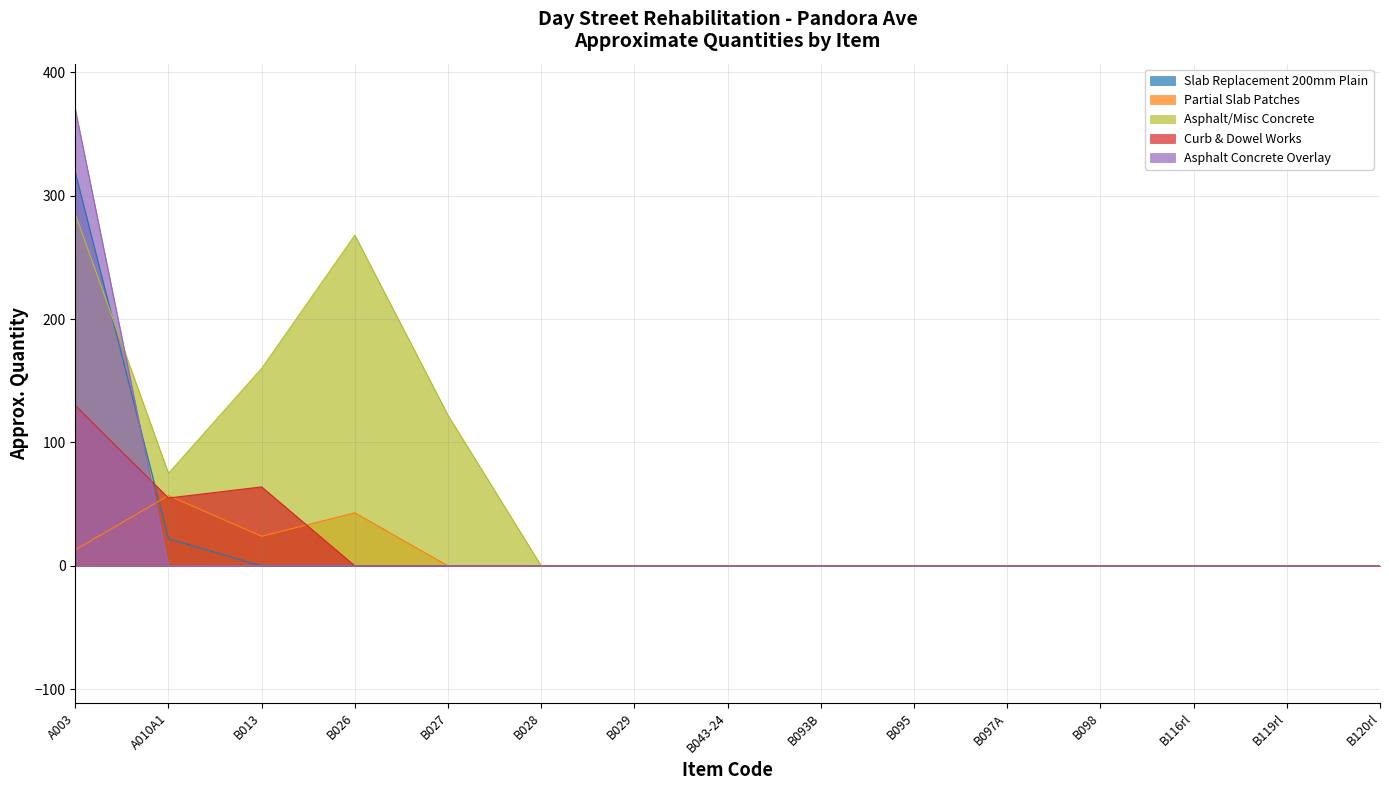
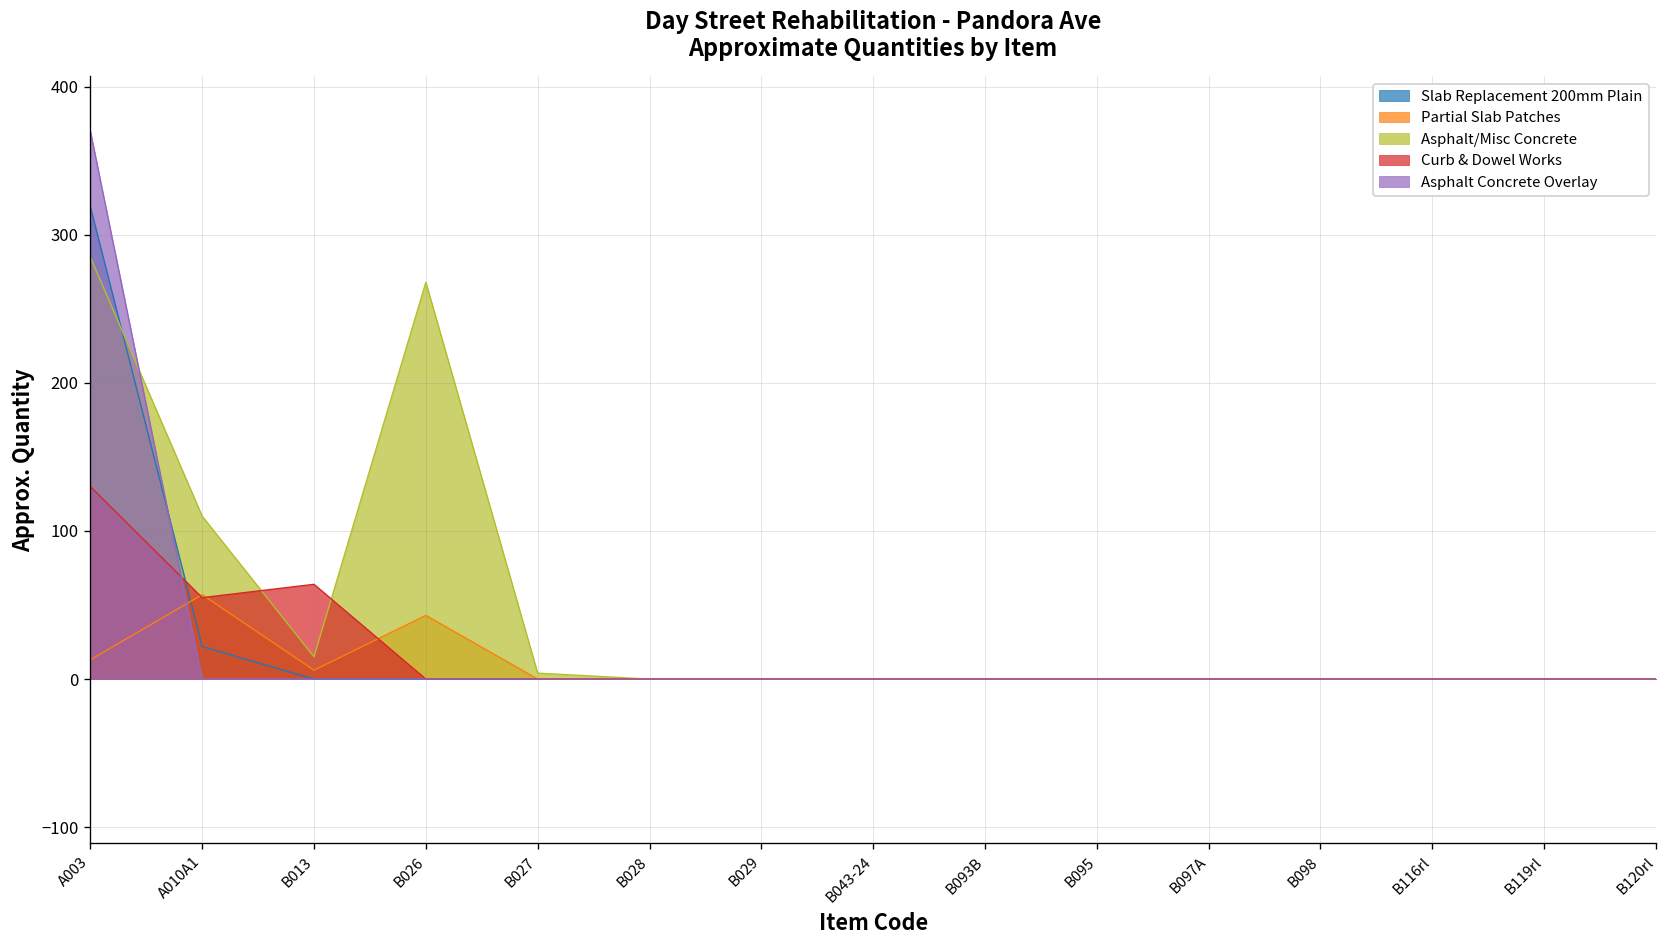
  {
    "Slab Replacement 200mm Plain": {
      "A003": 319,
      "A010A1": 22
    },
    "Partial Slab Patches": {
      "A003": 13,
-     "B013": 24,
+     "B013": 6,
      "B026": 43
    },
    "Asphalt/Misc Concrete": {
      "A003": 285,
-     "A010A1": 75,
-     "B013": 160,
+     "A010A1": 110,
+     "B013": 15,
      "B026": 268,
-     "B027": 122
+     "B027": 4
    },
    "Curb & Dowel Works": {
      "A003": 130,
      "B013": 64
    },
    "Asphalt Concrete Overlay": {
      "A003": 370,
      "A010A1": 0
    }
  }
